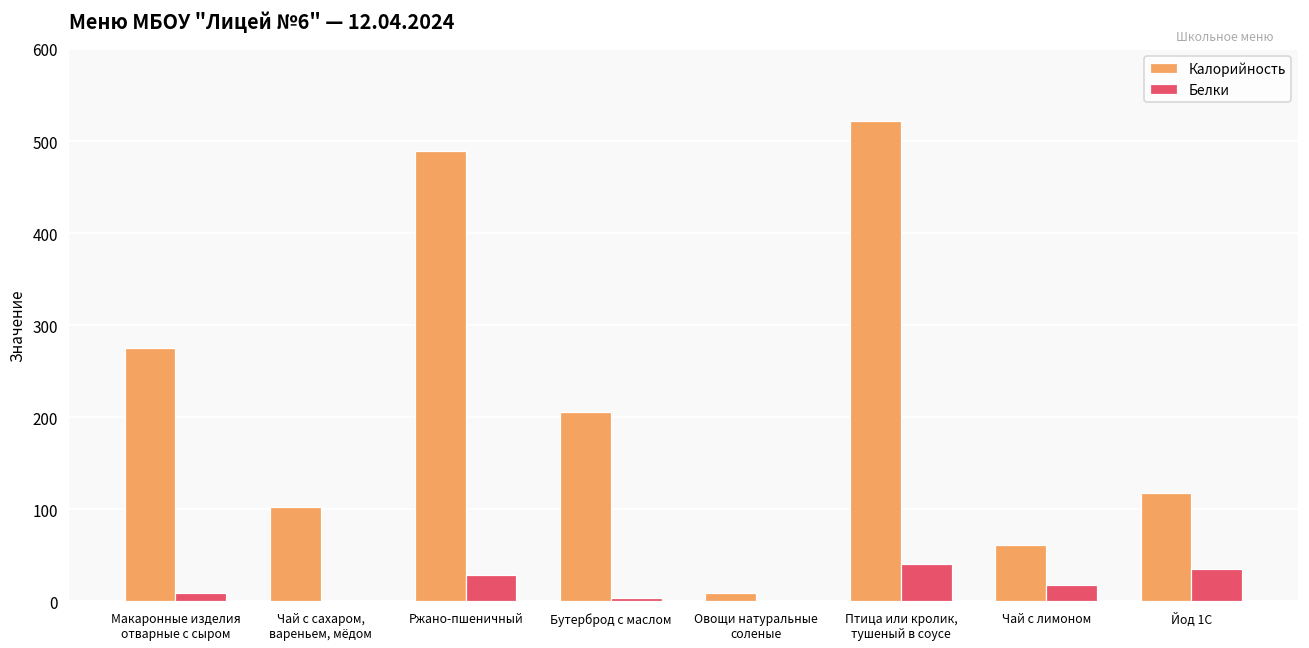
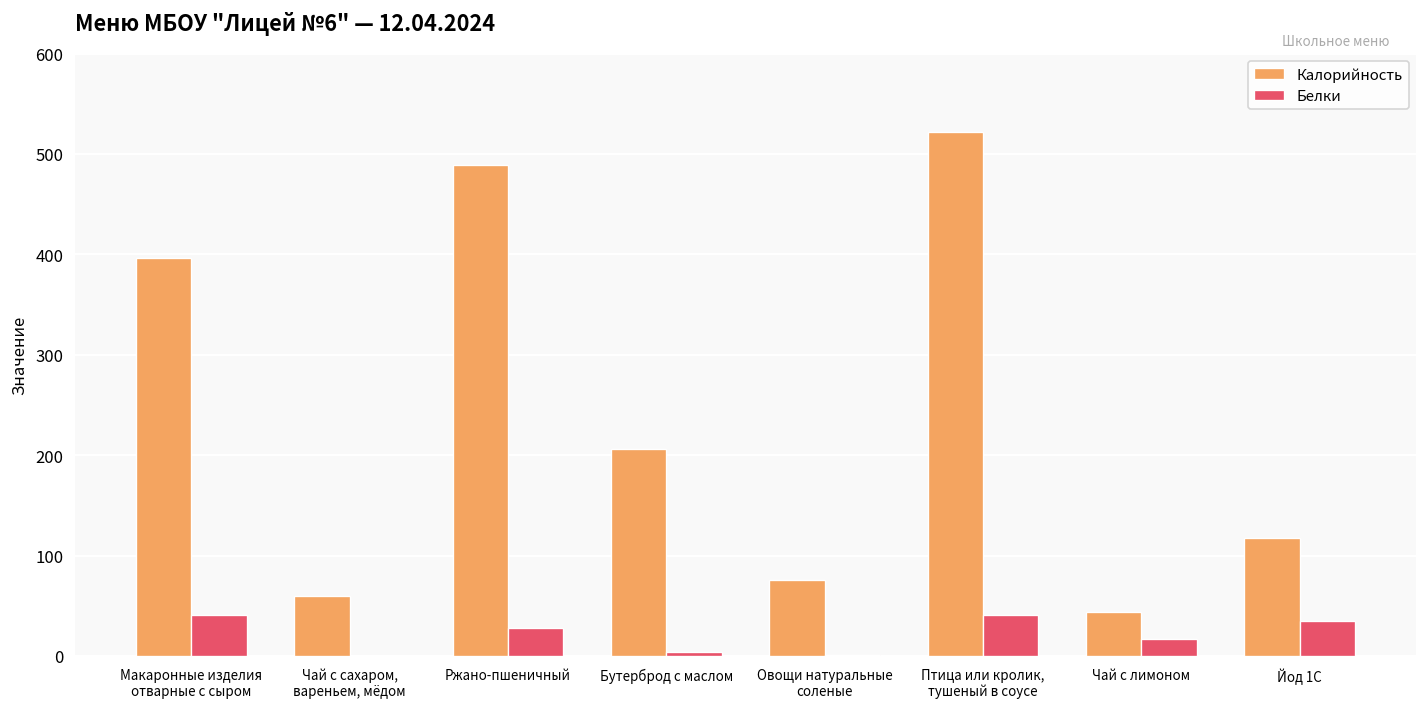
  {
    "Калорийность": {
-     "Макаронные изделия отварные с сыром": 280,
-     "Чай с сахаром, вареньем, мёдом": 100,
+     "Макаронные изделия отварные с сыром": 400,
+     "Чай с сахаром, вареньем, мёдом": 60,
      "Ржано-пшеничный": 490,
      "Бутерброд с маслом": 210,
-     "Овощи натуральные соленые": 10,
+     "Овощи натуральные соленые": 80,
      "Птица или кролик, тушеный в соусе": 520,
-     "Чай с лимоном": 60,
+     "Чай с лимоном": 40,
      "Йод 1С": 120
    },
    "Белки": {
-     "Макаронные изделия отварные с сыром": 10,
+     "Макаронные изделия отварные с сыром": 40,
      "Ржано-пшеничный": 30,
      "Бутерброд с маслом": 0,
      "Птица или кролик, тушеный в соусе": 40,
      "Чай с лимоном": 20,
      "Йод 1С": 30
    }
  }
